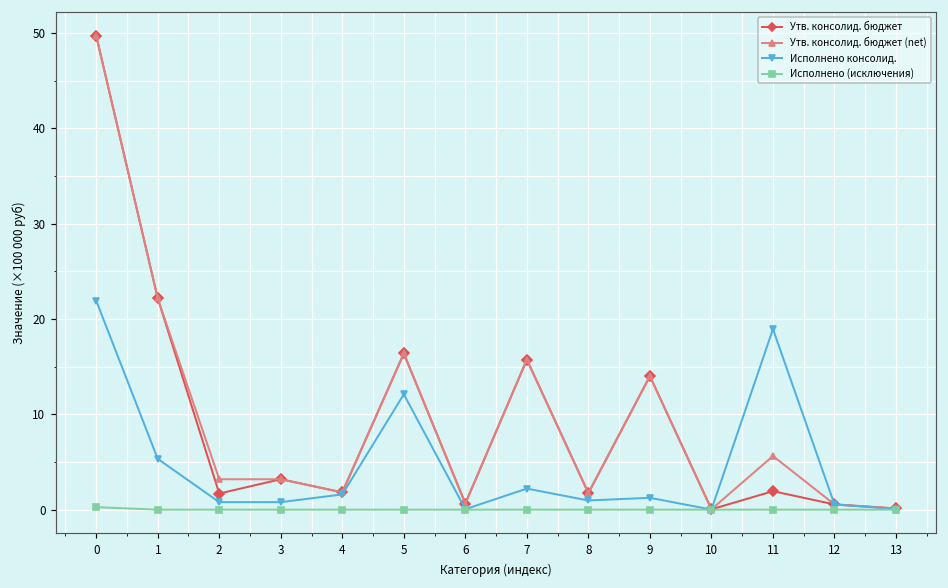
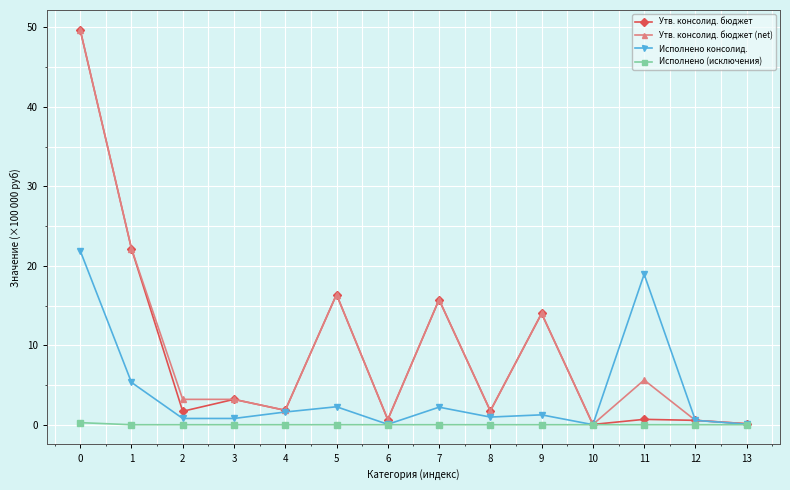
  {
    "Утв. консолид. бюджет": {
      "2": 2,
-     "11": 2
+     "11": 1
    },
    "Утв. консолид. бюджет (net)": {
      "2": 3,
      "11": 6
    },
    "Исполнено консолид.": {
      "0": 22,
      "1": 5,
      "2": 1,
      "3": 1,
-     "5": 12,
+     "5": 2,
      "7": 2,
      "8": 1,
      "9": 1,
      "11": 19
    },
    "Исполнено (исключения)": {
      "0": 0,
      "1": 0,
      "2": 0,
      "3": 0,
      "4": 0,
      "5": 0,
      "7": 0,
      "8": 0,
      "9": 0,
      "11": 0,
      "12": 0
    }
  }
